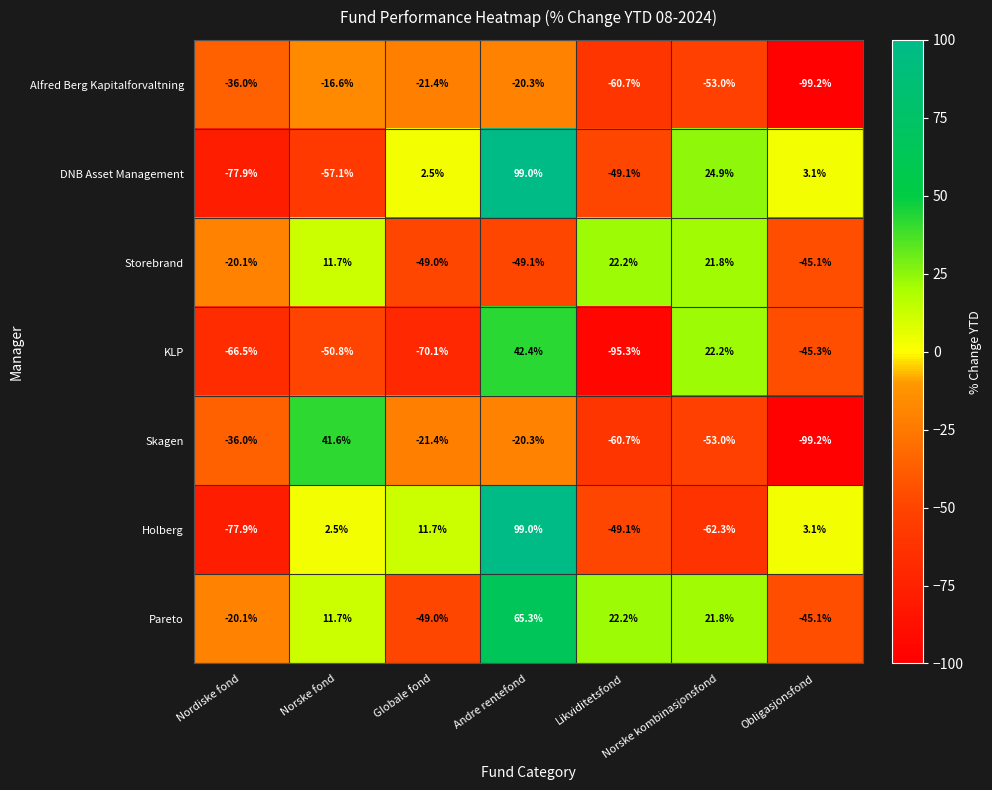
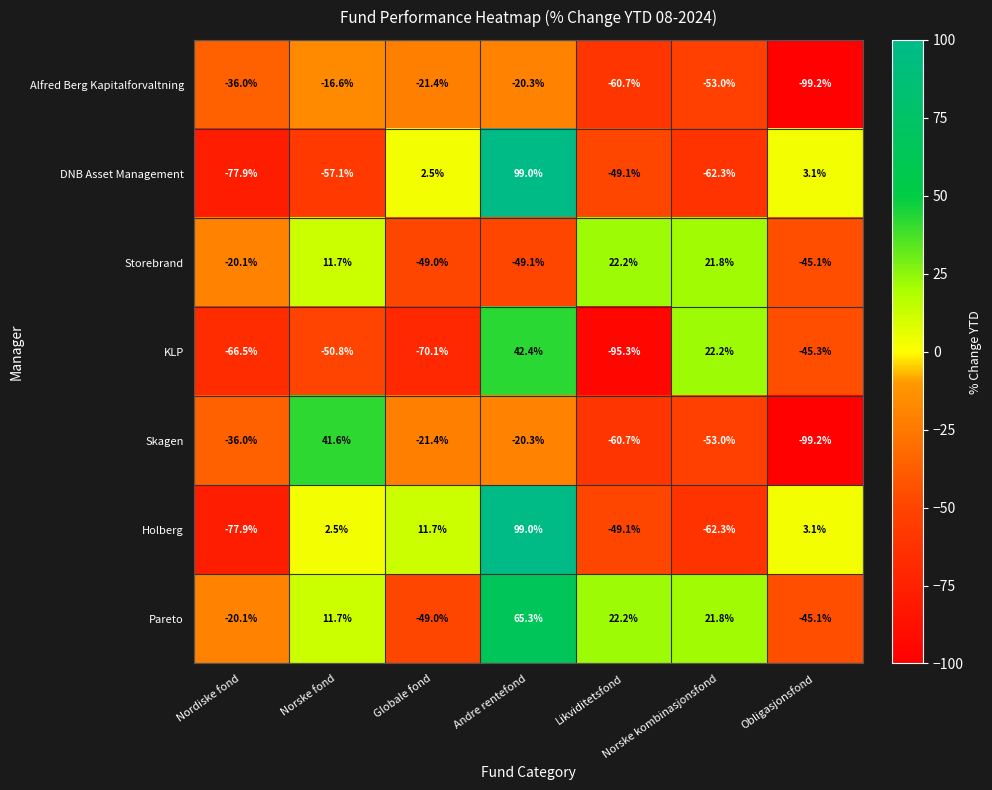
  {
    "Alfred Berg Kapitalforvaltning": {
      "Nordiske fond": "-36.0%",
      "Norske fond": "-16.6%",
      "Globale fond": "-21.4%",
      "Andre rentefond": "-20.3%",
      "Likviditetsfond": "-60.7%",
      "Norske kombinasjonsfond": "-53.0%",
      "Obligasjonsfond": "-99.2%"
    },
    "DNB Asset Management": {
      "Nordiske fond": "-77.9%",
      "Norske fond": "-57.1%",
      "Globale fond": "2.5%",
      "Andre rentefond": "99.0%",
      "Likviditetsfond": "-49.1%",
-     "Norske kombinasjonsfond": "24.9%",
+     "Norske kombinasjonsfond": "-62.3%",
      "Obligasjonsfond": "3.1%"
    },
    "Storebrand": {
      "Nordiske fond": "-20.1%",
      "Norske fond": "11.7%",
      "Globale fond": "-49.0%",
      "Andre rentefond": "-49.1%",
      "Likviditetsfond": "22.2%",
      "Norske kombinasjonsfond": "21.8%",
      "Obligasjonsfond": "-45.1%"
    },
    "KLP": {
      "Nordiske fond": "-66.5%",
      "Norske fond": "-50.8%",
      "Globale fond": "-70.1%",
      "Andre rentefond": "42.4%",
      "Likviditetsfond": "-95.3%",
      "Norske kombinasjonsfond": "22.2%",
      "Obligasjonsfond": "-45.3%"
    },
    "Skagen": {
      "Nordiske fond": "-36.0%",
      "Norske fond": "41.6%",
      "Globale fond": "-21.4%",
      "Andre rentefond": "-20.3%",
      "Likviditetsfond": "-60.7%",
      "Norske kombinasjonsfond": "-53.0%",
      "Obligasjonsfond": "-99.2%"
    },
    "Holberg": {
      "Nordiske fond": "-77.9%",
      "Norske fond": "2.5%",
      "Globale fond": "11.7%",
      "Andre rentefond": "99.0%",
      "Likviditetsfond": "-49.1%",
      "Norske kombinasjonsfond": "-62.3%",
      "Obligasjonsfond": "3.1%"
    },
    "Pareto": {
      "Nordiske fond": "-20.1%",
      "Norske fond": "11.7%",
      "Globale fond": "-49.0%",
      "Andre rentefond": "65.3%",
      "Likviditetsfond": "22.2%",
      "Norske kombinasjonsfond": "21.8%",
      "Obligasjonsfond": "-45.1%"
    }
  }
